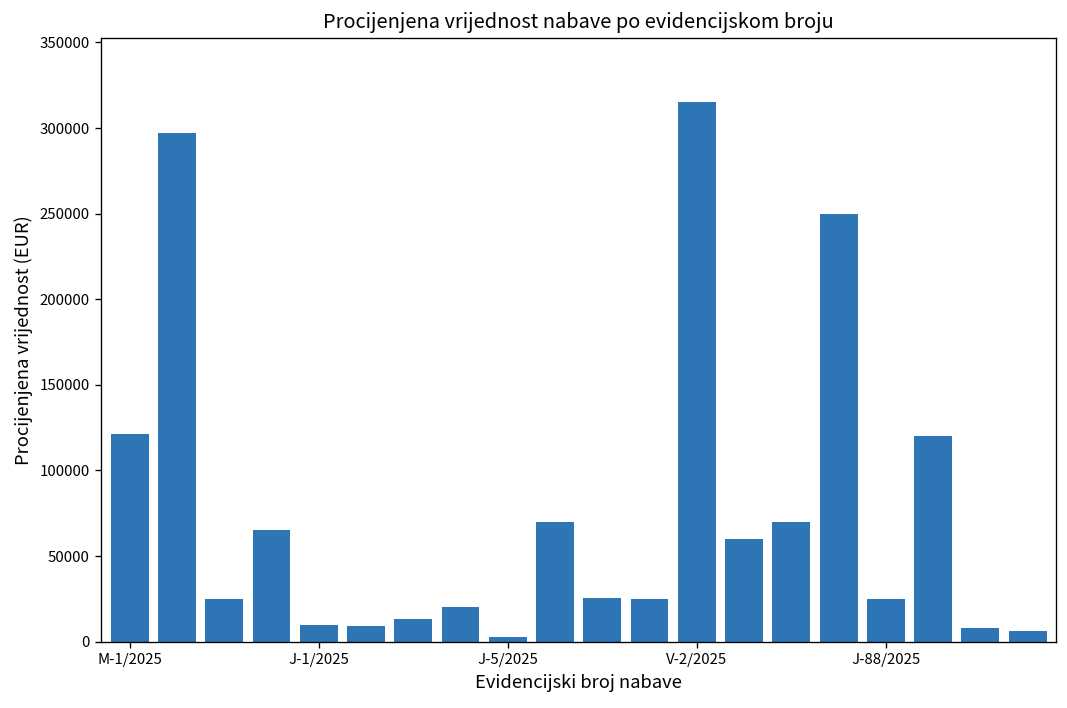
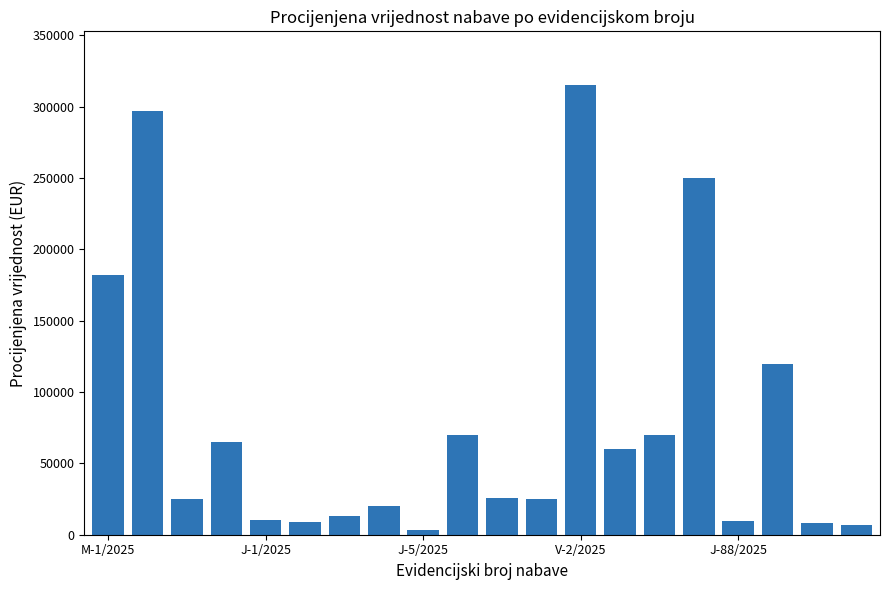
  {
-   "M-1/2025": 121000,
+   "M-1/2025": 182000,
    "J-1/2025": 10000,
    "J-5/2025": 3000,
    "V-2/2025": 315000,
-   "J-88/2025": 25000
+   "J-88/2025": 10000
  }
